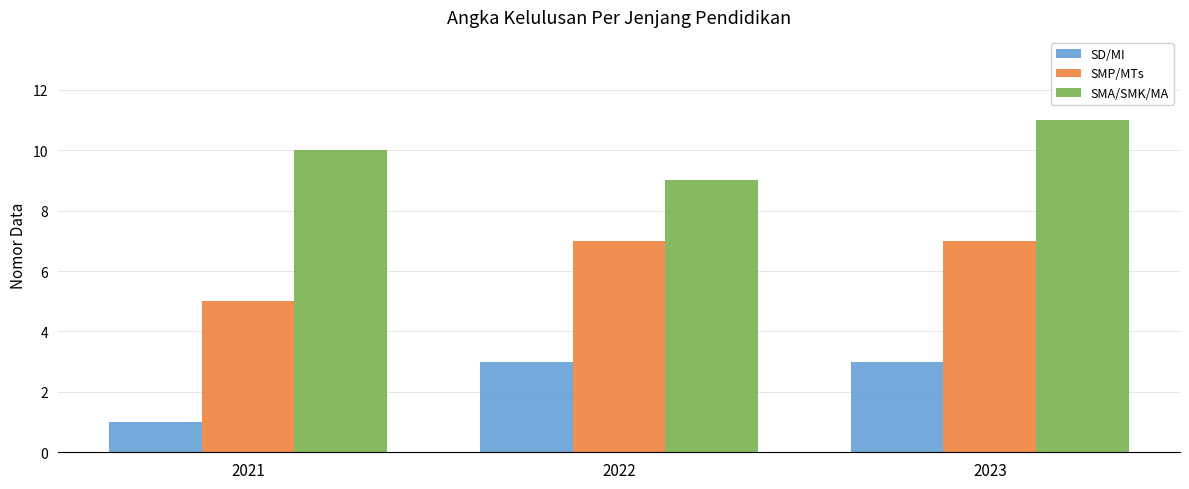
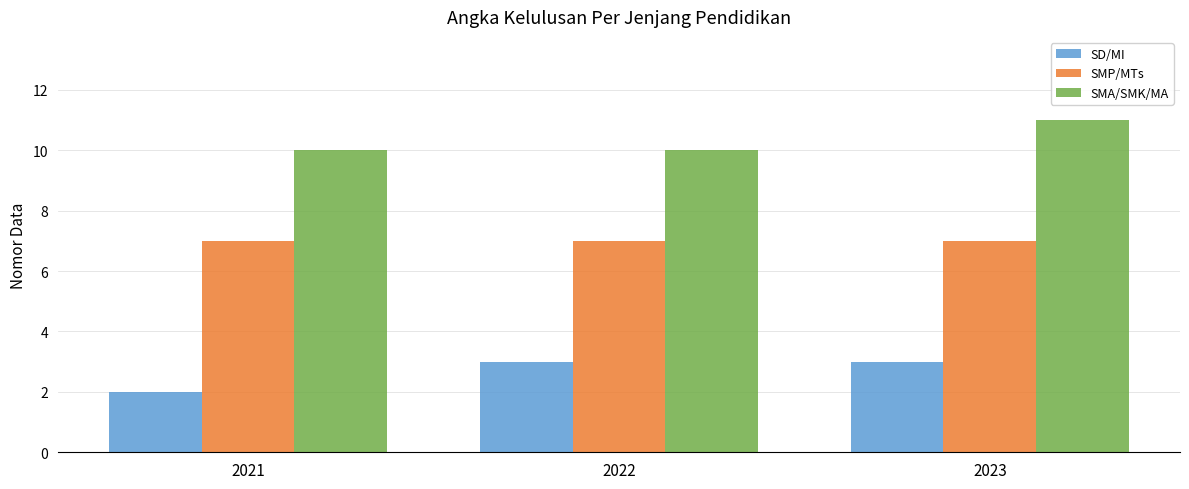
  {
    "SD/MI": {
-     "2021": 1,
+     "2021": 2,
      "2022": 3,
      "2023": 3
    },
    "SMP/MTs": {
-     "2021": 5,
+     "2021": 7,
      "2022": 7,
      "2023": 7
    },
    "SMA/SMK/MA": {
      "2021": 10,
-     "2022": 9,
+     "2022": 10,
      "2023": 11
    }
  }
